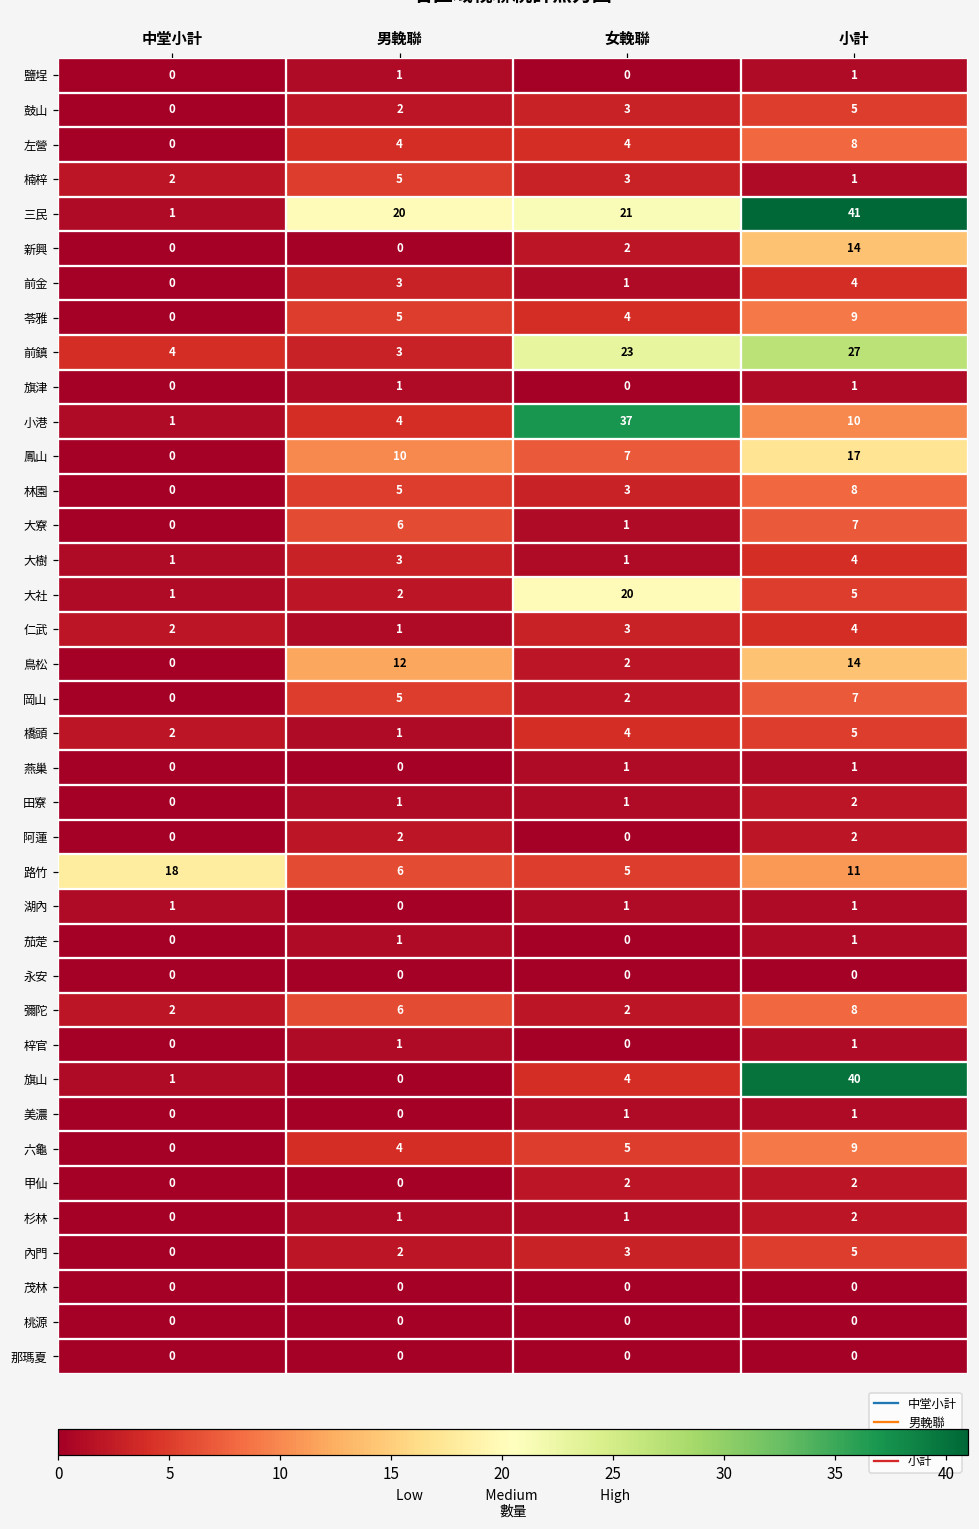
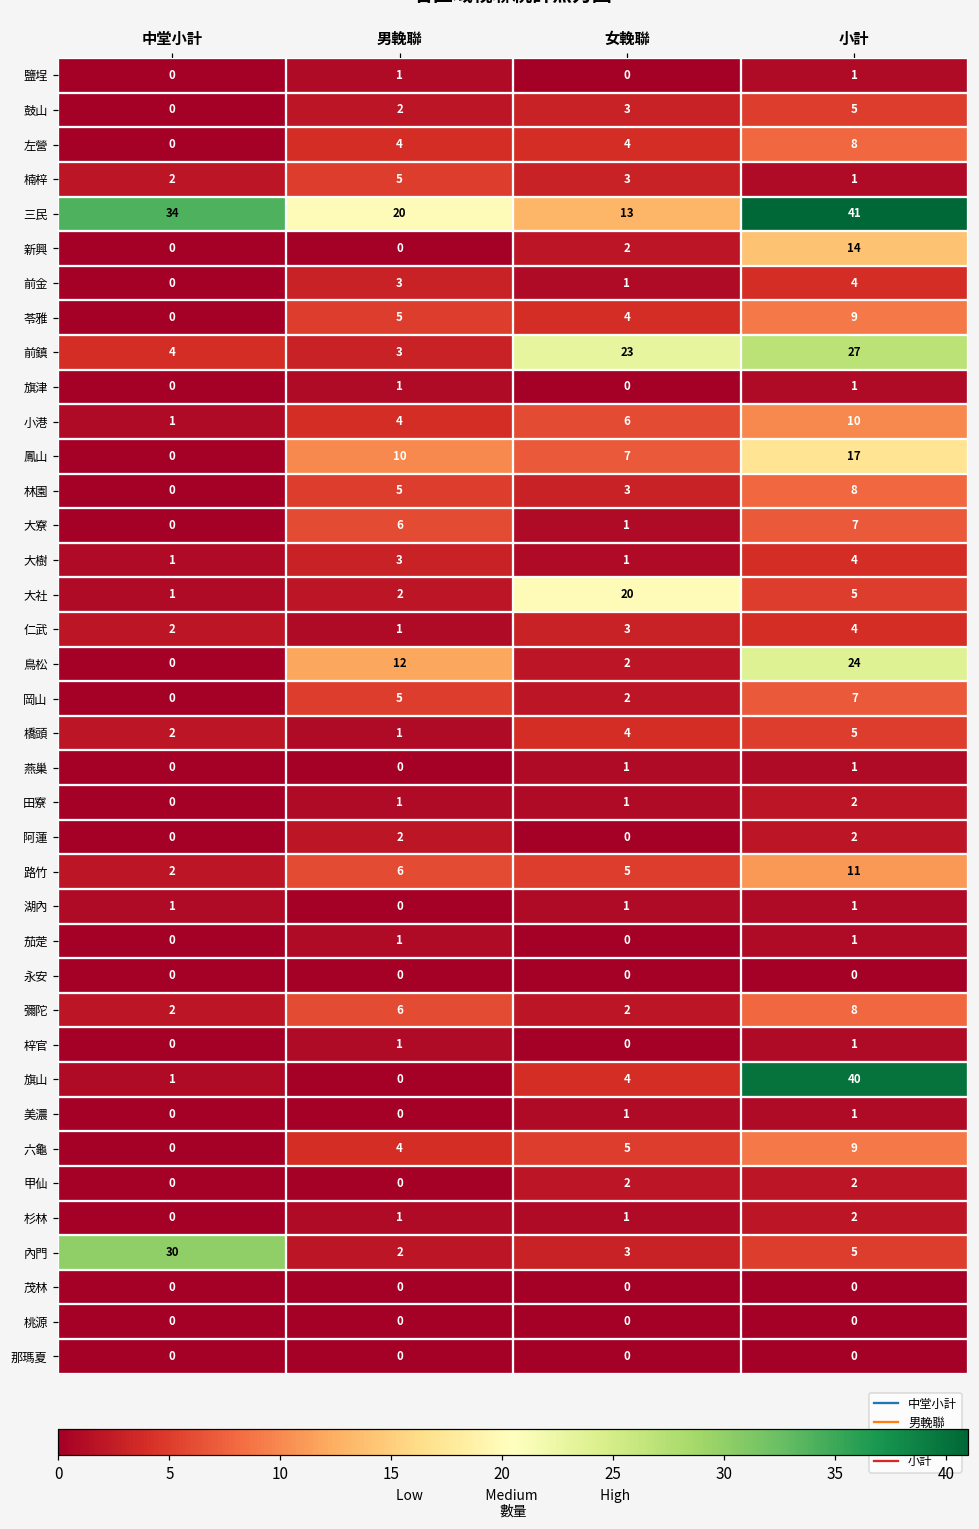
  {
    "鹽埕": {
      "中堂小計": 0,
      "男輓聯": 1,
      "女輓聯": 0,
      "小計": 1
    },
    "鼓山": {
      "中堂小計": 0,
      "男輓聯": 2,
      "女輓聯": 3,
      "小計": 5
    },
    "左營": {
      "中堂小計": 0,
      "男輓聯": 4,
      "女輓聯": 4,
      "小計": 8
    },
    "楠梓": {
      "中堂小計": 2,
      "男輓聯": 5,
      "女輓聯": 3,
      "小計": 1
    },
    "三民": {
-     "中堂小計": 1,
+     "中堂小計": 34,
      "男輓聯": 20,
-     "女輓聯": 21,
+     "女輓聯": 13,
      "小計": 41
    },
    "新興": {
      "中堂小計": 0,
      "男輓聯": 0,
      "女輓聯": 2,
      "小計": 14
    },
    "前金": {
      "中堂小計": 0,
      "男輓聯": 3,
      "女輓聯": 1,
      "小計": 4
    },
    "苓雅": {
      "中堂小計": 0,
      "男輓聯": 5,
      "女輓聯": 4,
      "小計": 9
    },
    "前鎮": {
      "中堂小計": 4,
      "男輓聯": 3,
      "女輓聯": 23,
      "小計": 27
    },
    "旗津": {
      "中堂小計": 0,
      "男輓聯": 1,
      "女輓聯": 0,
      "小計": 1
    },
    "小港": {
      "中堂小計": 1,
      "男輓聯": 4,
-     "女輓聯": 37,
+     "女輓聯": 6,
      "小計": 10
    },
    "鳳山": {
      "中堂小計": 0,
      "男輓聯": 10,
      "女輓聯": 7,
      "小計": 17
    },
    "林園": {
      "中堂小計": 0,
      "男輓聯": 5,
      "女輓聯": 3,
      "小計": 8
    },
    "大寮": {
      "中堂小計": 0,
      "男輓聯": 6,
      "女輓聯": 1,
      "小計": 7
    },
    "大樹": {
      "中堂小計": 1,
      "男輓聯": 3,
      "女輓聯": 1,
      "小計": 4
    },
    "大社": {
      "中堂小計": 1,
      "男輓聯": 2,
      "女輓聯": 20,
      "小計": 5
    },
    "仁武": {
      "中堂小計": 2,
      "男輓聯": 1,
      "女輓聯": 3,
      "小計": 4
    },
    "鳥松": {
      "中堂小計": 0,
      "男輓聯": 12,
      "女輓聯": 2,
-     "小計": 14
+     "小計": 24
    },
    "岡山": {
      "中堂小計": 0,
      "男輓聯": 5,
      "女輓聯": 2,
      "小計": 7
    },
    "橋頭": {
      "中堂小計": 2,
      "男輓聯": 1,
      "女輓聯": 4,
      "小計": 5
    },
    "燕巢": {
      "中堂小計": 0,
      "男輓聯": 0,
      "女輓聯": 1,
      "小計": 1
    },
    "田寮": {
      "中堂小計": 0,
      "男輓聯": 1,
      "女輓聯": 1,
      "小計": 2
    },
    "阿蓮": {
      "中堂小計": 0,
      "男輓聯": 2,
      "女輓聯": 0,
      "小計": 2
    },
    "路竹": {
-     "中堂小計": 18,
+     "中堂小計": 2,
      "男輓聯": 6,
      "女輓聯": 5,
      "小計": 11
    },
    "湖內": {
      "中堂小計": 1,
      "男輓聯": 0,
      "女輓聯": 1,
      "小計": 1
    },
    "茄萣": {
      "中堂小計": 0,
      "男輓聯": 1,
      "女輓聯": 0,
      "小計": 1
    },
    "永安": {
      "中堂小計": 0,
      "男輓聯": 0,
      "女輓聯": 0,
      "小計": 0
    },
    "彌陀": {
      "中堂小計": 2,
      "男輓聯": 6,
      "女輓聯": 2,
      "小計": 8
    },
    "梓官": {
      "中堂小計": 0,
      "男輓聯": 1,
      "女輓聯": 0,
      "小計": 1
    },
    "旗山": {
      "中堂小計": 1,
      "男輓聯": 0,
      "女輓聯": 4,
      "小計": 40
    },
    "美濃": {
      "中堂小計": 0,
      "男輓聯": 0,
      "女輓聯": 1,
      "小計": 1
    },
    "六龜": {
      "中堂小計": 0,
      "男輓聯": 4,
      "女輓聯": 5,
      "小計": 9
    },
    "甲仙": {
      "中堂小計": 0,
      "男輓聯": 0,
      "女輓聯": 2,
      "小計": 2
    },
    "杉林": {
      "中堂小計": 0,
      "男輓聯": 1,
      "女輓聯": 1,
      "小計": 2
    },
    "內門": {
-     "中堂小計": 0,
+     "中堂小計": 30,
      "男輓聯": 2,
      "女輓聯": 3,
      "小計": 5
    },
    "茂林": {
      "中堂小計": 0,
      "男輓聯": 0,
      "女輓聯": 0,
      "小計": 0
    },
    "桃源": {
      "中堂小計": 0,
      "男輓聯": 0,
      "女輓聯": 0,
      "小計": 0
    },
    "那瑪夏": {
      "中堂小計": 0,
      "男輓聯": 0,
      "女輓聯": 0,
      "小計": 0
    }
  }
